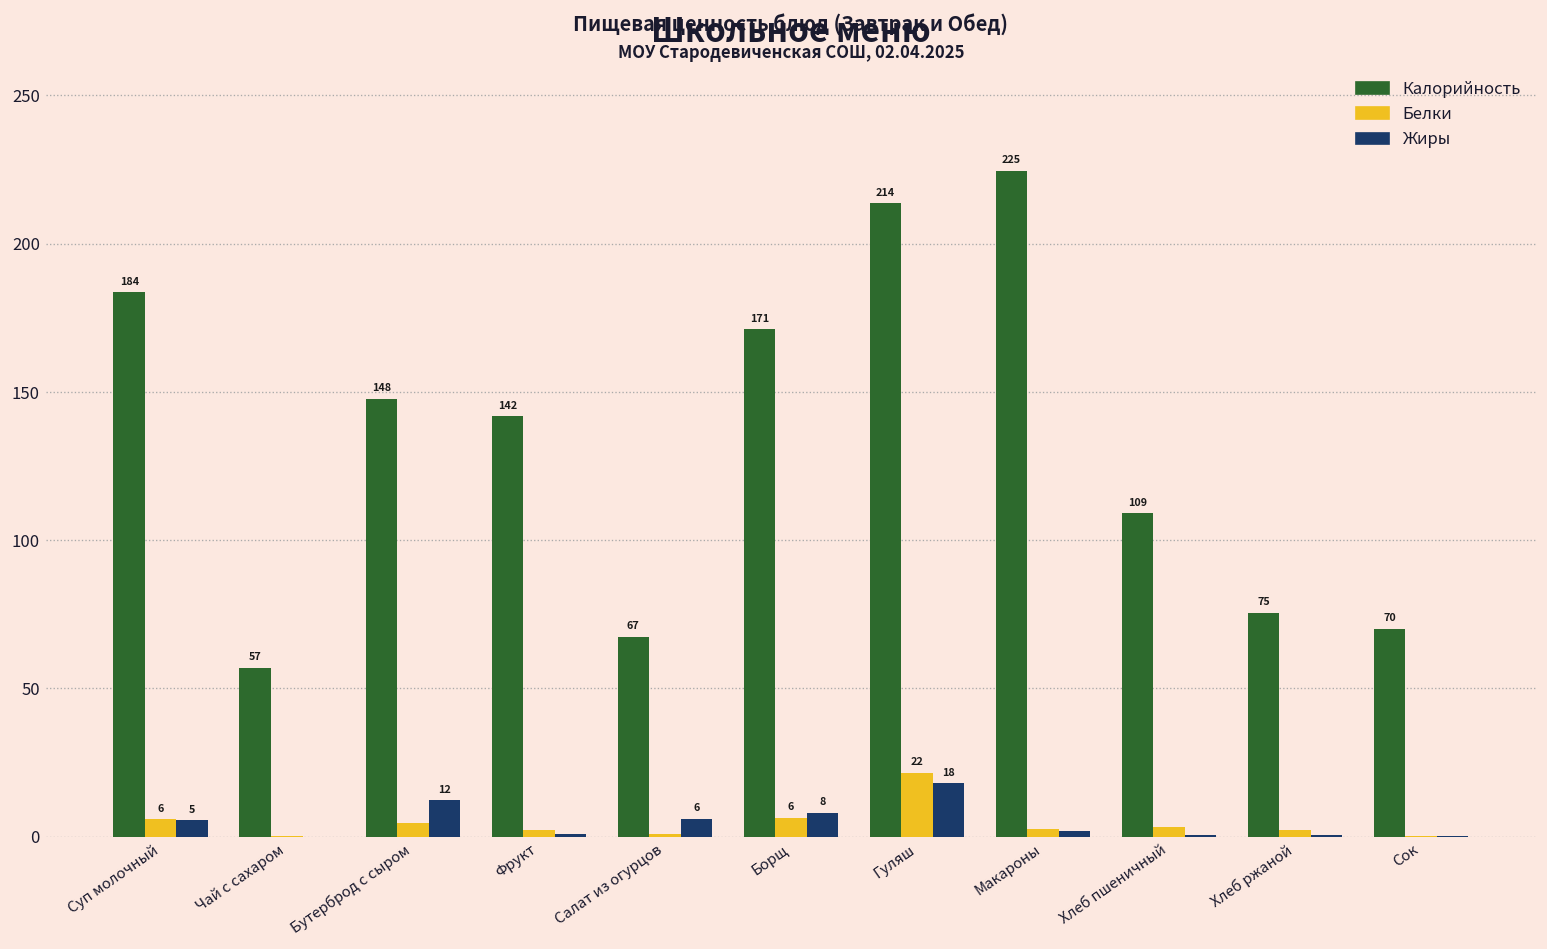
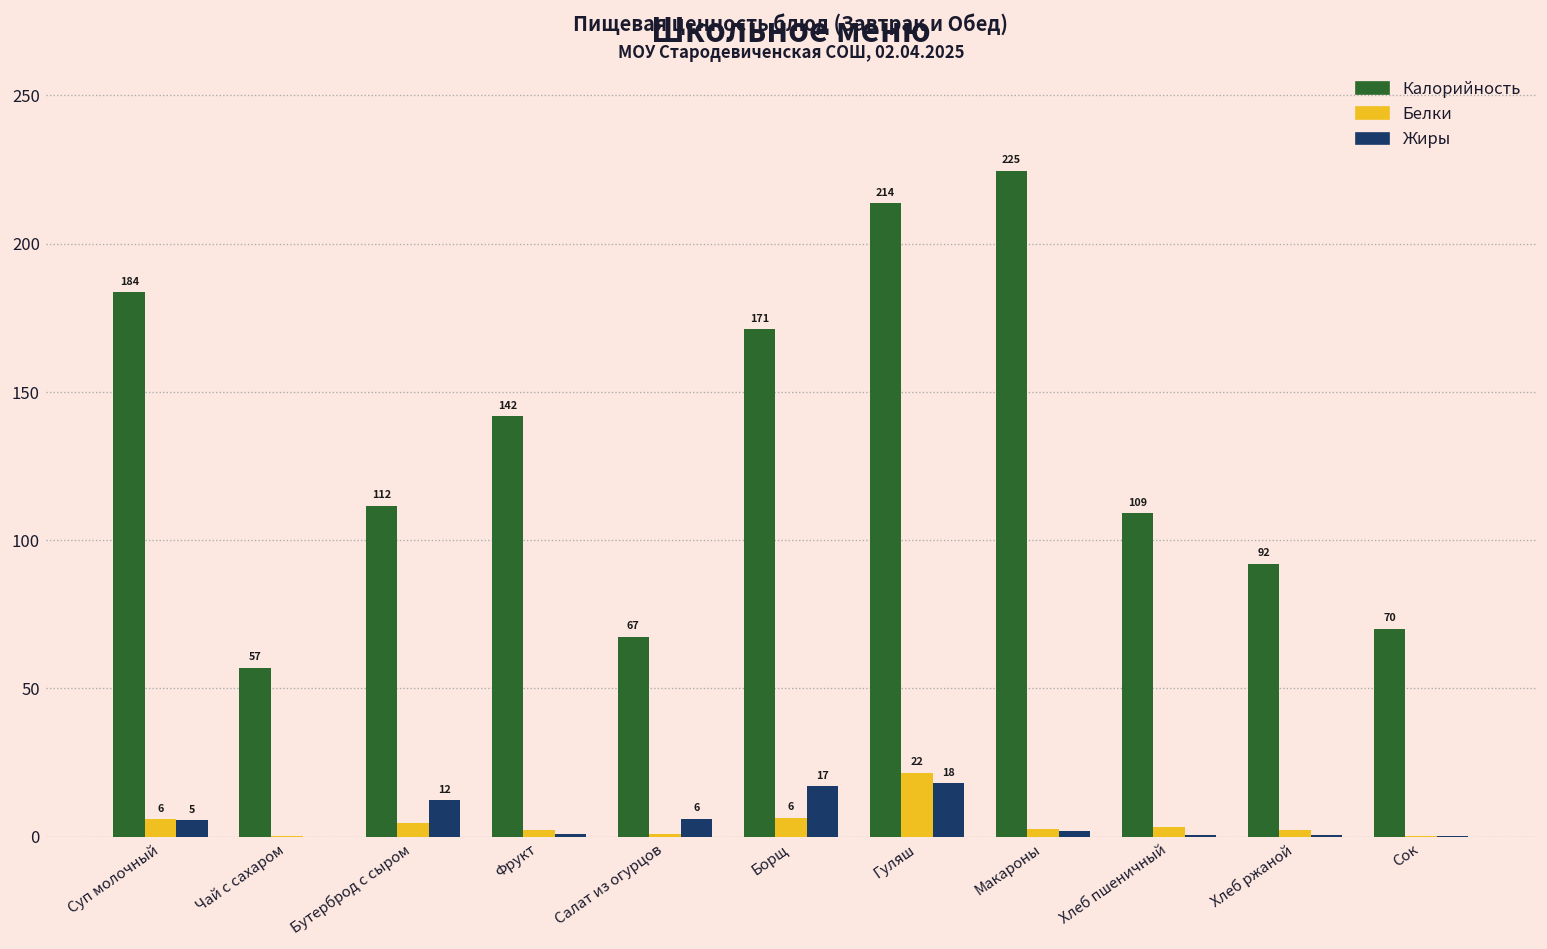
  {
    "Калорийность": {
      "Суп молочный": 184,
      "Чай с сахаром": 57,
-     "Бутерброд с сыром": 148,
+     "Бутерброд с сыром": 112,
      "Фрукт": 142,
      "Салат из огурцов": 67,
      "Борщ": 171,
      "Гуляш": 214,
      "Макароны": 225,
      "Хлеб пшеничный": 109,
-     "Хлеб ржаной": 75,
+     "Хлеб ржаной": 92,
      "Сок": 70
    },
    "Белки": {
      "Суп молочный": 6,
      "Борщ": 6,
      "Гуляш": 22
    },
    "Жиры": {
      "Суп молочный": 5,
      "Бутерброд с сыром": 12,
      "Салат из огурцов": 6,
-     "Борщ": 8,
+     "Борщ": 17,
      "Гуляш": 18
    }
  }
